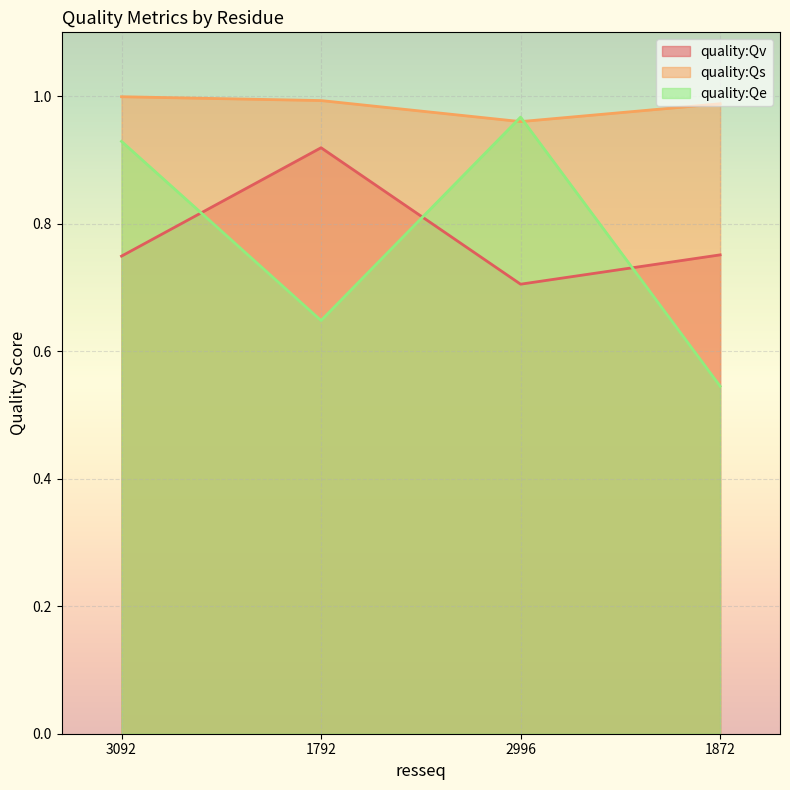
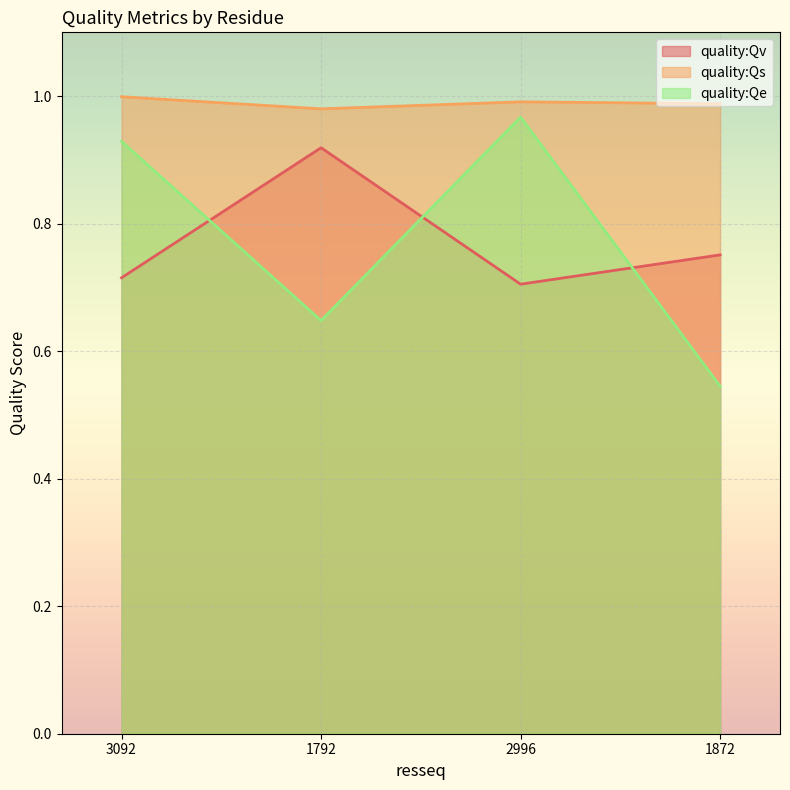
  {
    "quality:Qv": {
-     "3092": 0.75,
+     "3092": 0.72,
      "1792": 0.92,
      "2996": 0.71,
      "1872": 0.75
    },
    "quality:Qs": {
      "3092": 1.00,
-     "1792": 0.99,
-     "2996": 0.96
+     "1792": 0.98,
+     "2996": 0.99
    },
    "quality:Qe": {
      "3092": 0.93,
      "1792": 0.65,
      "2996": 0.97,
      "1872": 0.55
    }
  }
